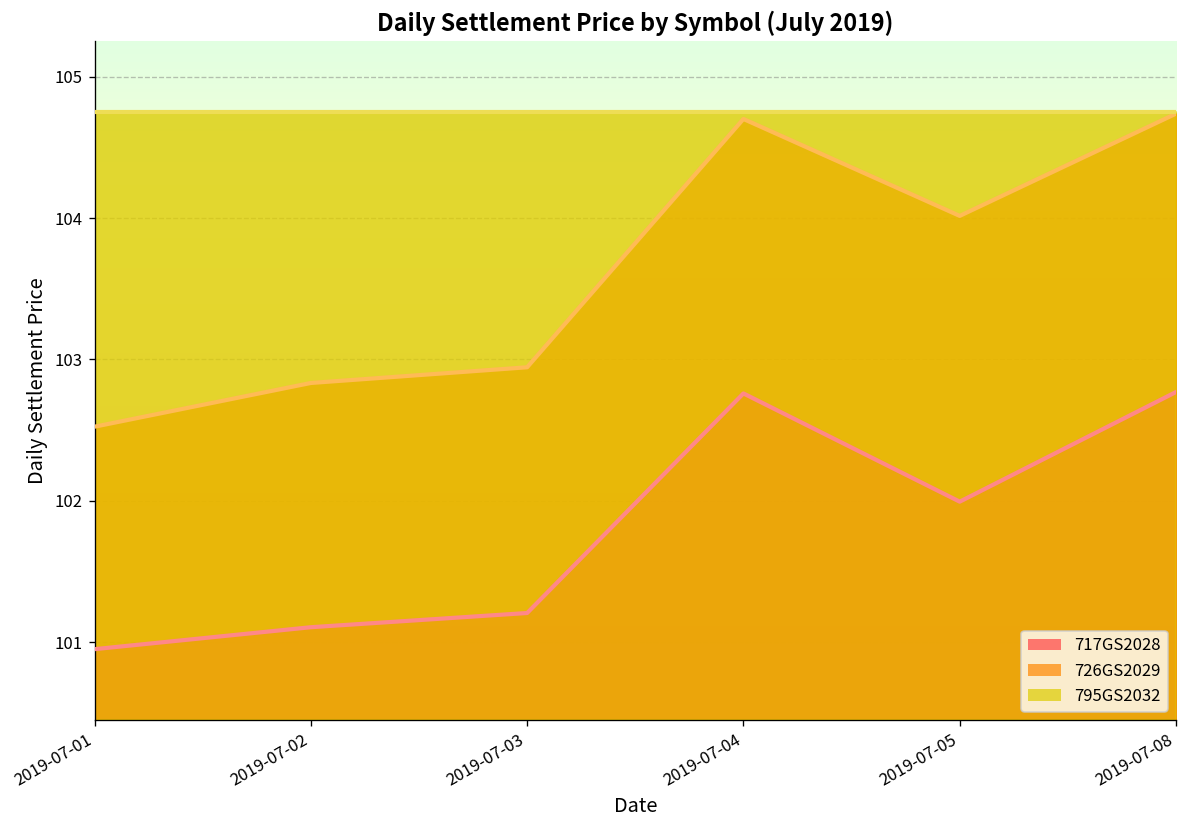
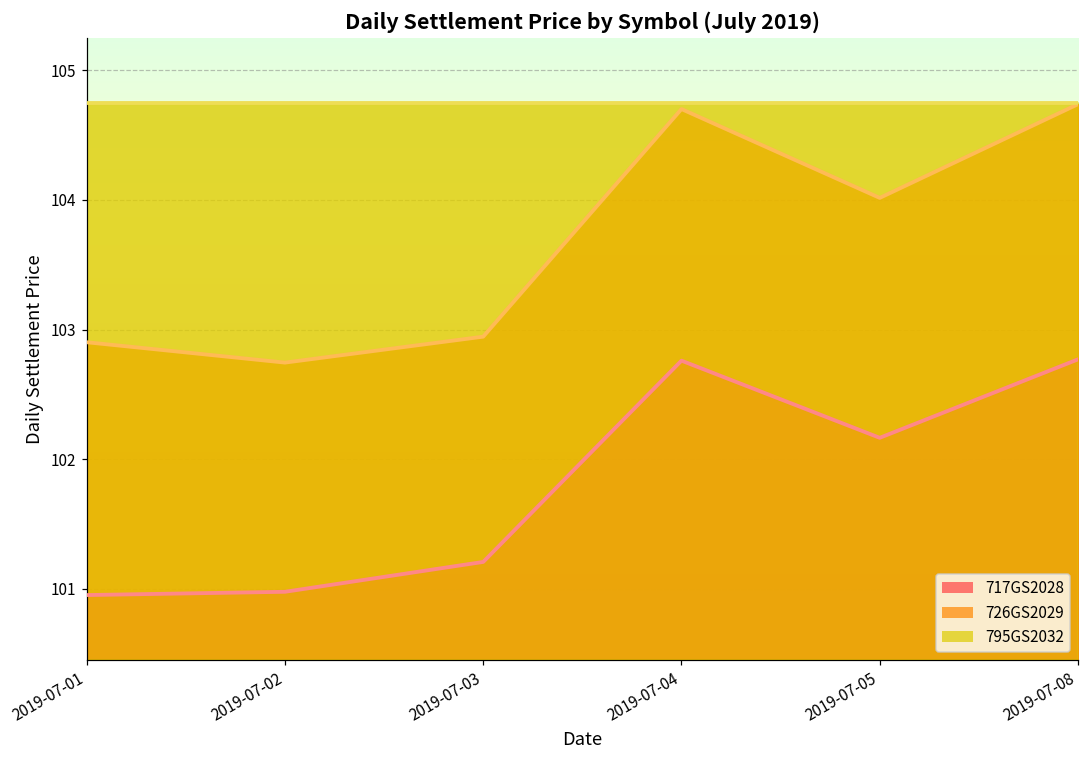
  {
    "717GS2028": {
      "2019-07-01": 100.95,
-     "2019-07-02": 101.11,
+     "2019-07-02": 100.98,
      "2019-07-03": 101.21,
      "2019-07-04": 102.76,
-     "2019-07-05": 102.00,
+     "2019-07-05": 102.17,
      "2019-07-08": 102.77
    },
    "726GS2029": {
-     "2019-07-01": 102.53,
-     "2019-07-02": 102.83,
+     "2019-07-01": 102.90,
+     "2019-07-02": 102.75,
      "2019-07-03": 102.95,
      "2019-07-04": 104.70,
      "2019-07-05": 104.02
    },
    "795GS2032": {
      "2019-07-01": 104.75,
      "2019-07-02": 104.75,
      "2019-07-03": 104.75,
      "2019-07-04": 104.75,
      "2019-07-05": 104.75
    }
  }
